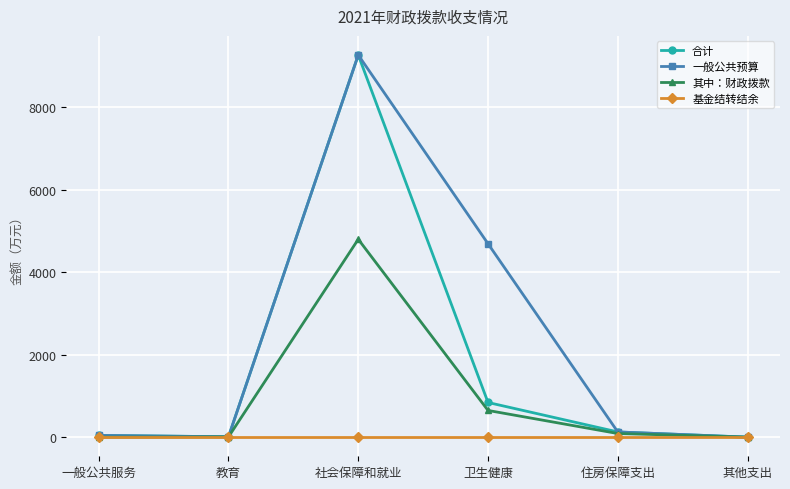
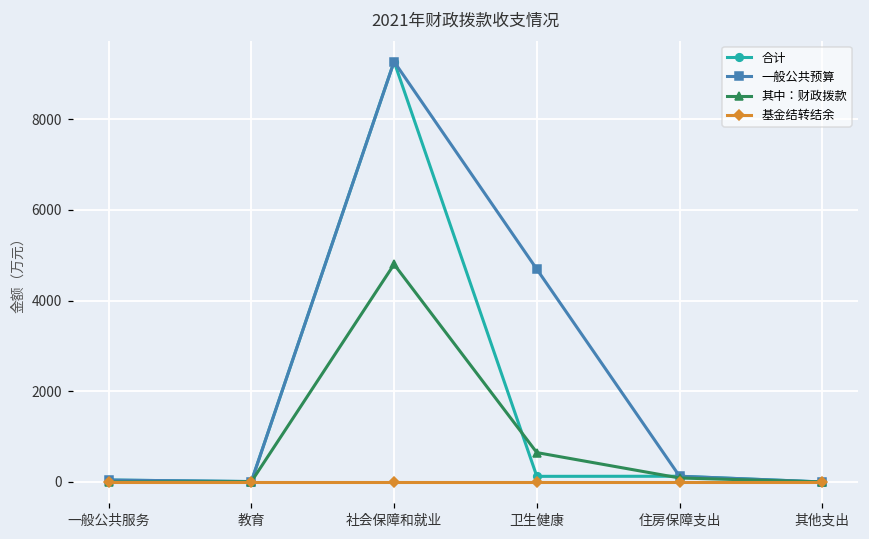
  {
    "合计": {
-     "卫生健康": 800
+     "卫生健康": 100
    },
    "一般公共预算": {
      "卫生健康": 4700
    },
    "其中：财政拨款": {
      "社会保障和就业": 4800,
      "卫生健康": 600
    },
    "基金结转结余": {
      "社会保障和就业": 0,
      "卫生健康": 0,
      "住房保障支出": 0
    }
  }
